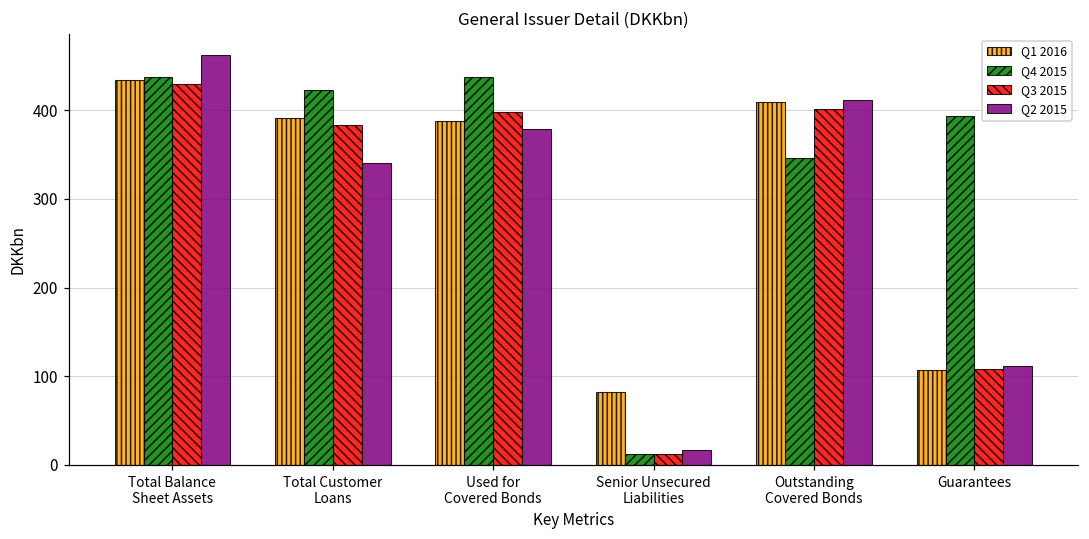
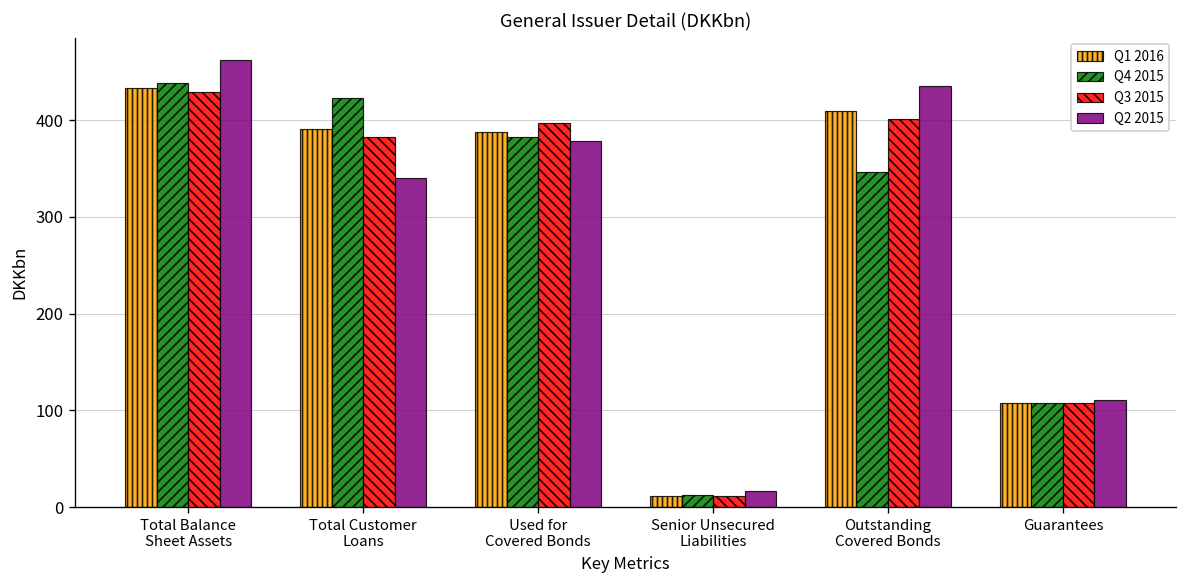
  {
    "Q1 2016": {
      "Total Balance Sheet Assets": 430,
      "Total Customer Loans": 390,
      "Used for Covered Bonds": 390,
-     "Senior Unsecured Liabilities": 80,
+     "Senior Unsecured Liabilities": 10,
      "Outstanding Covered Bonds": 410,
      "Guarantees": 110
    },
    "Q4 2015": {
      "Total Balance Sheet Assets": 440,
      "Total Customer Loans": 420,
-     "Used for Covered Bonds": 440,
+     "Used for Covered Bonds": 380,
      "Senior Unsecured Liabilities": 10,
      "Outstanding Covered Bonds": 350,
-     "Guarantees": 390
+     "Guarantees": 110
    },
    "Q3 2015": {
      "Total Balance Sheet Assets": 430,
      "Total Customer Loans": 380,
      "Used for Covered Bonds": 400,
      "Senior Unsecured Liabilities": 10,
      "Outstanding Covered Bonds": 400,
      "Guarantees": 110
    },
    "Q2 2015": {
      "Total Balance Sheet Assets": 460,
      "Total Customer Loans": 340,
      "Used for Covered Bonds": 380,
      "Senior Unsecured Liabilities": 20,
-     "Outstanding Covered Bonds": 410,
+     "Outstanding Covered Bonds": 440,
      "Guarantees": 110
    }
  }
